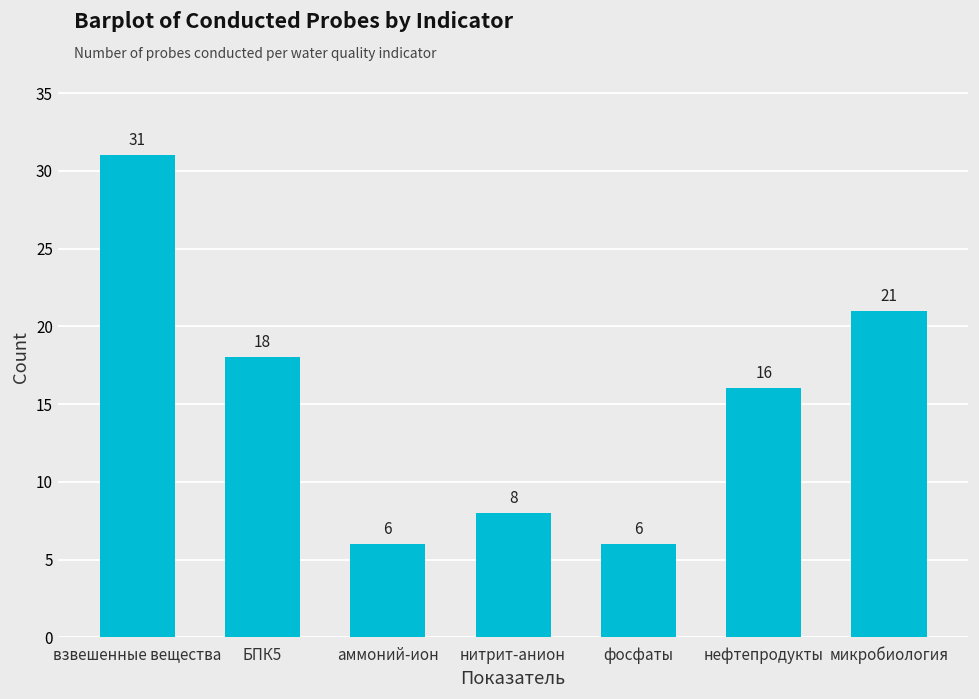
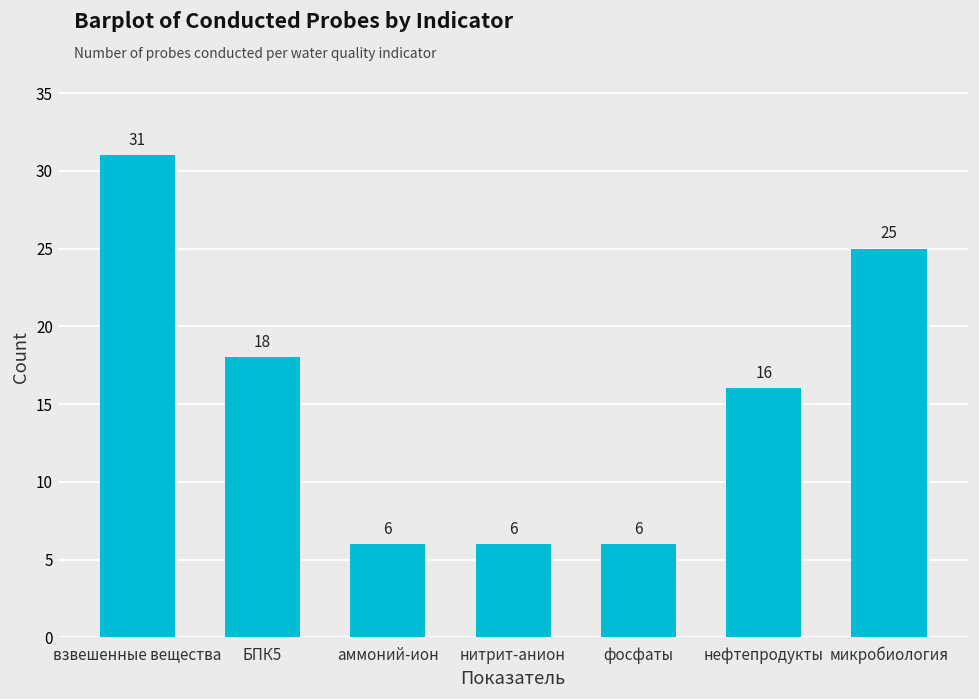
  {
    "взвешенные вещества": 31,
    "БПК5": 18,
    "аммоний-ион": 6,
-   "нитрит-анион": 8,
+   "нитрит-анион": 6,
    "фосфаты": 6,
    "нефтепродукты": 16,
-   "микробиология": 21
+   "микробиология": 25
  }
